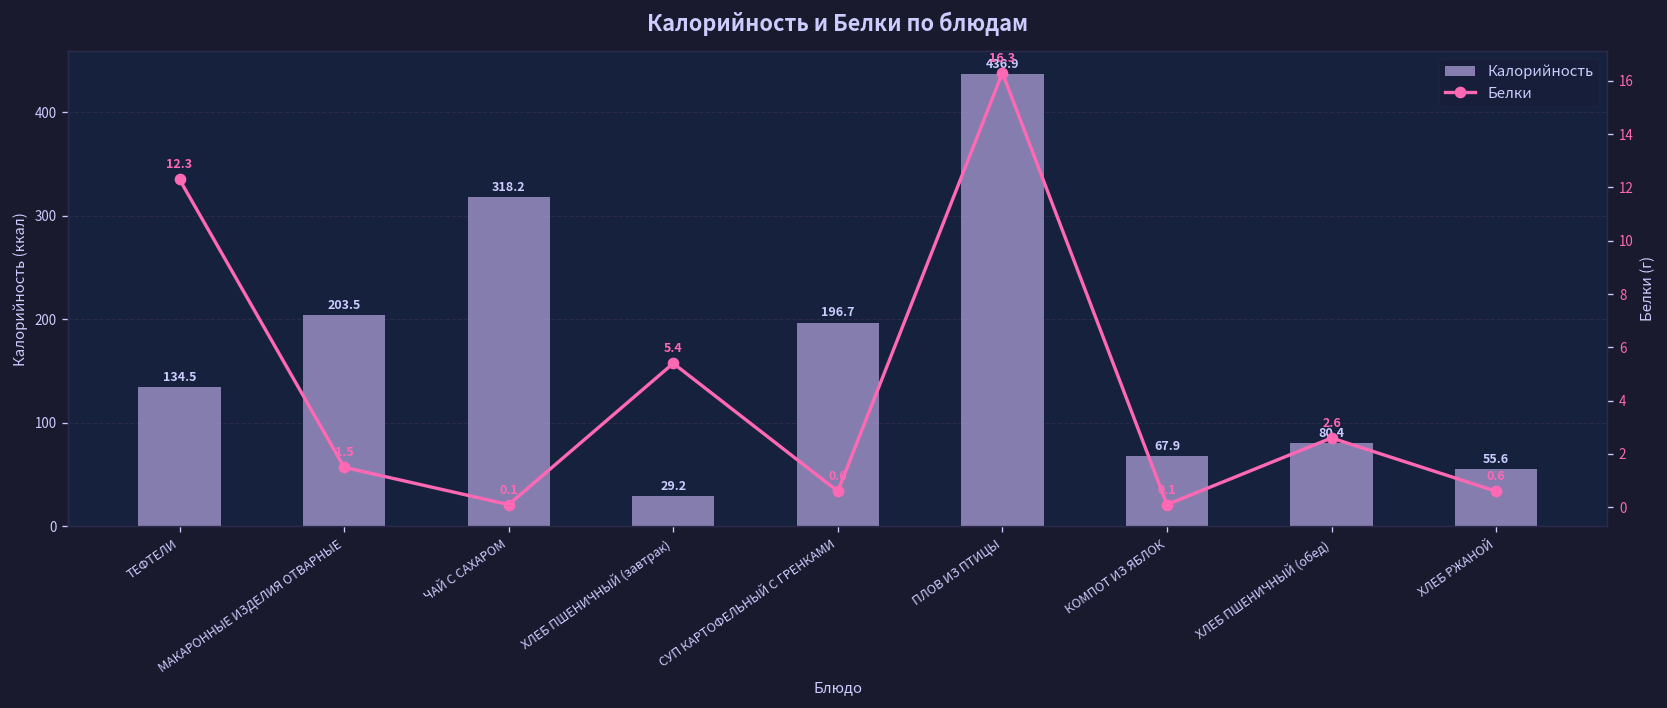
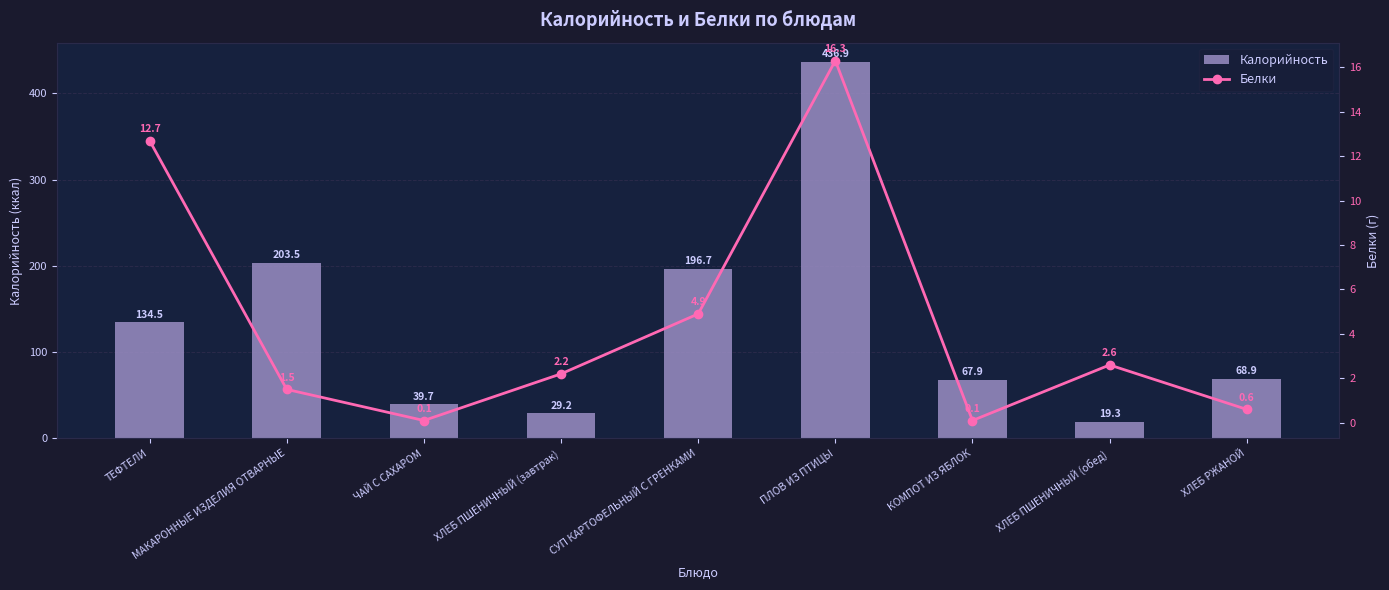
  {
    "Калорийность": {
      "ТЕФТЕЛИ": 134.5,
      "МАКАРОННЫЕ ИЗДЕЛИЯ ОТВАРНЫЕ": 203.5,
-     "ЧАЙ С САХАРОМ": 318.2,
+     "ЧАЙ С САХАРОМ": 39.7,
      "ХЛЕБ ПШЕНИЧНЫЙ (завтрак)": 29.2,
      "СУП КАРТОФЕЛЬНЫЙ С ГРЕНКАМИ": 196.7,
      "КОМПОТ ИЗ ЯБЛОК": 67.9,
-     "ХЛЕБ ПШЕНИЧНЫЙ (обед)": 80.4,
-     "ХЛЕБ РЖАНОЙ": 55.6
+     "ХЛЕБ ПШЕНИЧНЫЙ (обед)": 19.3,
+     "ХЛЕБ РЖАНОЙ": 68.9
    },
    "Белки": {
-     "ТЕФТЕЛИ": 12.3,
+     "ТЕФТЕЛИ": 12.7,
      "МАКАРОННЫЕ ИЗДЕЛИЯ ОТВАРНЫЕ": 1.5,
      "ЧАЙ С САХАРОМ": 0.1,
-     "ХЛЕБ ПШЕНИЧНЫЙ (завтрак)": 5.4,
-     "СУП КАРТОФЕЛЬНЫЙ С ГРЕНКАМИ": 0.6,
+     "ХЛЕБ ПШЕНИЧНЫЙ (завтрак)": 2.2,
+     "СУП КАРТОФЕЛЬНЫЙ С ГРЕНКАМИ": 4.9,
      "КОМПОТ ИЗ ЯБЛОК": 0.1,
      "ХЛЕБ РЖАНОЙ": 0.6
    }
  }
